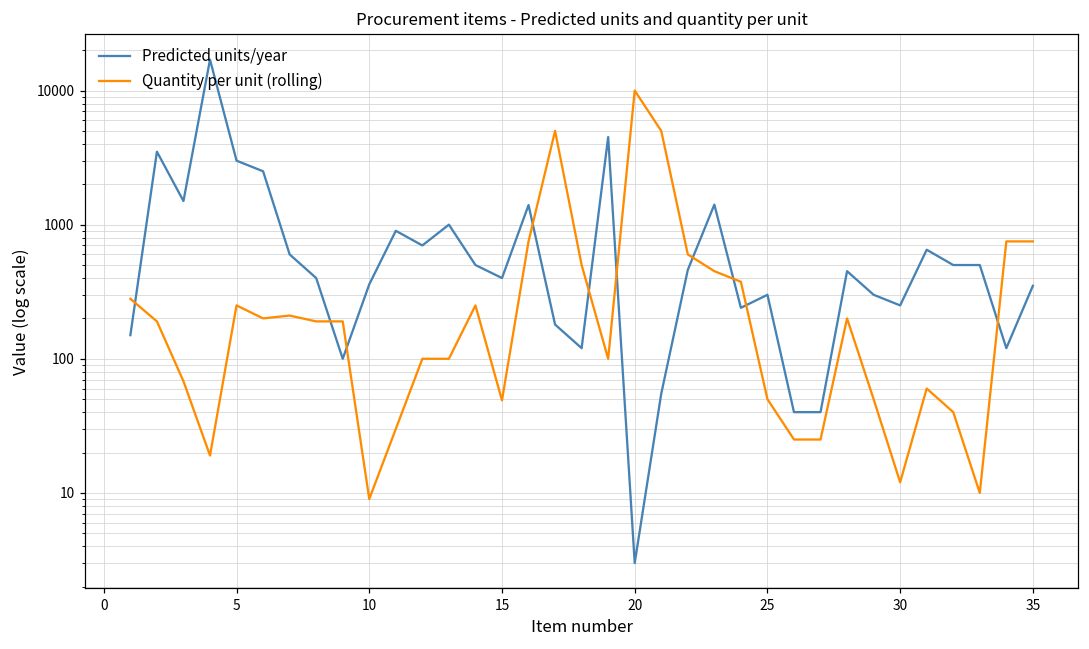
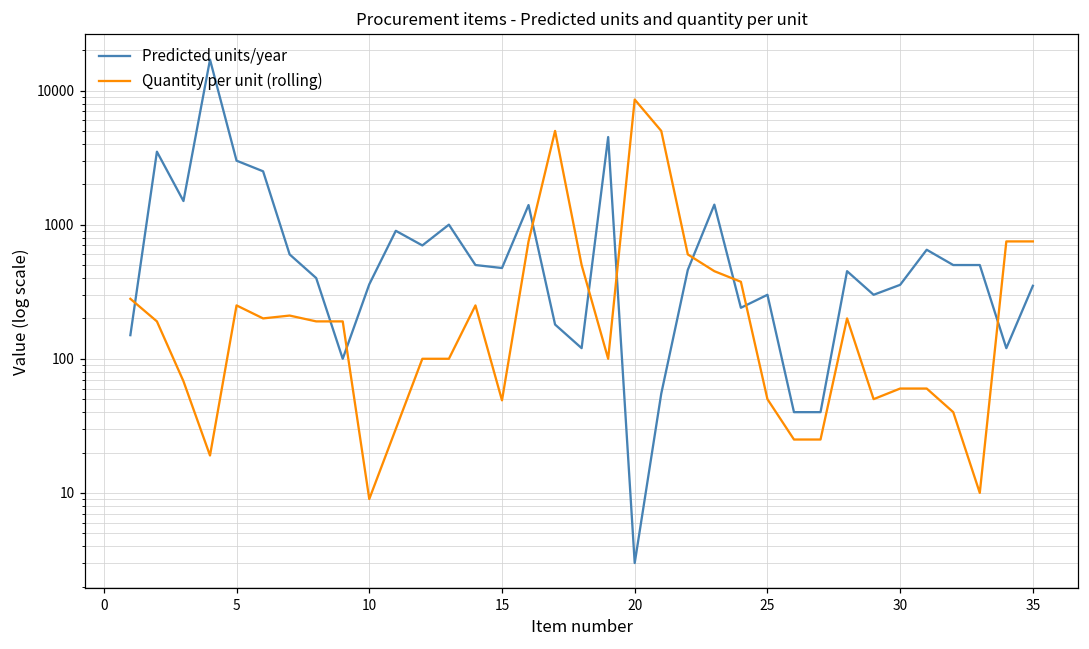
  {
    "Predicted units/year": {
      "5": 3000,
      "10": 360,
-     "15": 400,
+     "15": 480,
      "20": 3,
      "25": 300,
-     "30": 250,
+     "30": 360,
      "35": 350
    },
    "Quantity per unit (rolling)": {
      "5": 250,
      "10": 9,
      "15": 49,
-     "20": 10000,
+     "20": 9000,
      "25": 50,
-     "30": 12,
+     "30": 60,
      "35": 800
    }
  }
